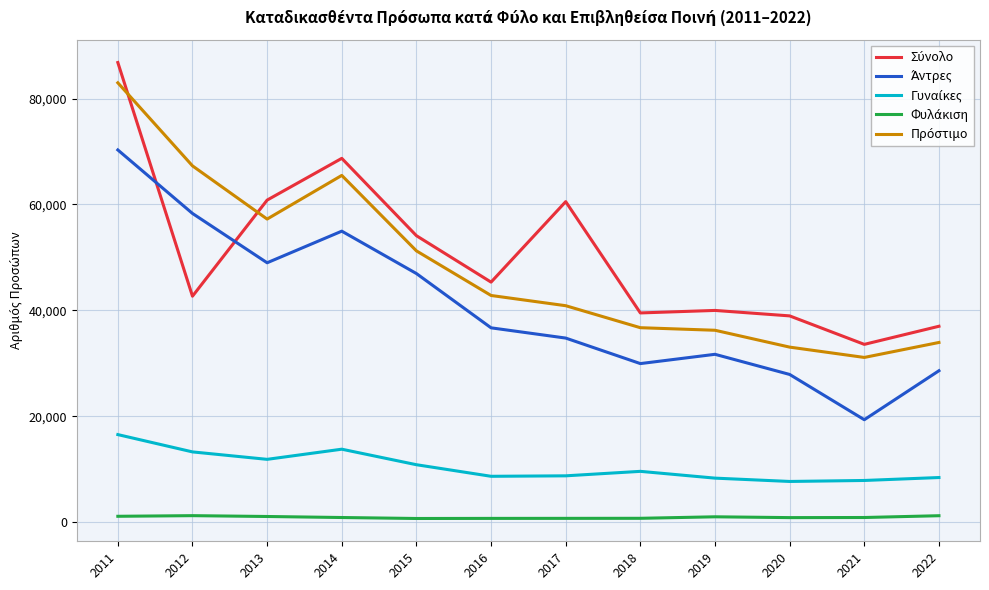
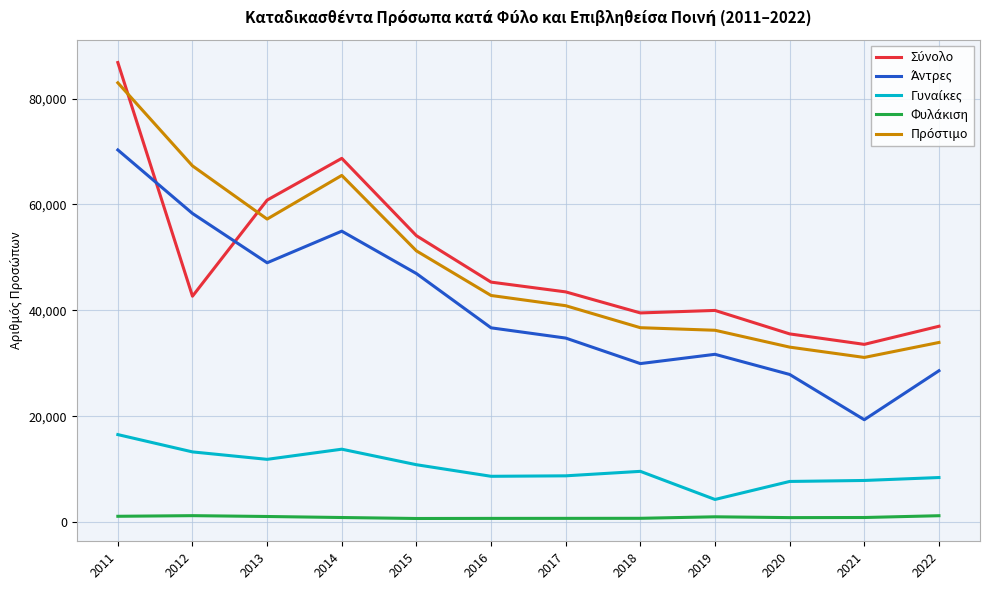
  {
    "Σύνολο": {
      "2011": "87,000",
      "2012": "43,000",
      "2013": "61,000",
      "2014": "69,000",
      "2015": "54,000",
      "2016": "45,000",
-     "2017": "61,000",
+     "2017": "43,000",
      "2018": "40,000",
      "2019": "40,000",
-     "2020": "39,000",
+     "2020": "36,000",
      "2021": "34,000",
      "2022": "37,000"
    },
    "Άντρες": {
      "2011": "70,000",
      "2012": "58,000",
      "2013": "49,000",
      "2014": "55,000",
      "2015": "47,000",
      "2016": "37,000",
      "2017": "35,000",
      "2018": "30,000",
      "2019": "32,000",
      "2020": "28,000",
      "2021": "19,000",
      "2022": "29,000"
    },
    "Γυναίκες": {
      "2011": "17,000",
      "2012": "13,000",
      "2013": "12,000",
      "2014": "14,000",
      "2015": "11,000",
      "2016": "9,000",
      "2017": "9,000",
      "2018": "10,000",
-     "2019": "8,000",
+     "2019": "4,000",
      "2020": "8,000",
      "2021": "8,000",
      "2022": "8,000"
    },
    "Φυλάκιση": {
      "2011": "1,000",
      "2012": "1,000",
      "2013": "1,000",
      "2014": "1,000",
      "2015": "1,000",
      "2016": "1,000",
      "2017": "1,000",
      "2018": "1,000",
      "2019": "1,000",
      "2020": "1,000",
      "2021": "1,000",
      "2022": "1,000"
    },
    "Πρόστιμο": {
      "2011": "83,000",
      "2012": "67,000",
      "2013": "57,000",
      "2014": "65,000",
      "2015": "51,000",
      "2016": "43,000",
      "2017": "41,000",
      "2018": "37,000",
      "2019": "36,000",
      "2020": "33,000",
      "2021": "31,000",
      "2022": "34,000"
    }
  }
